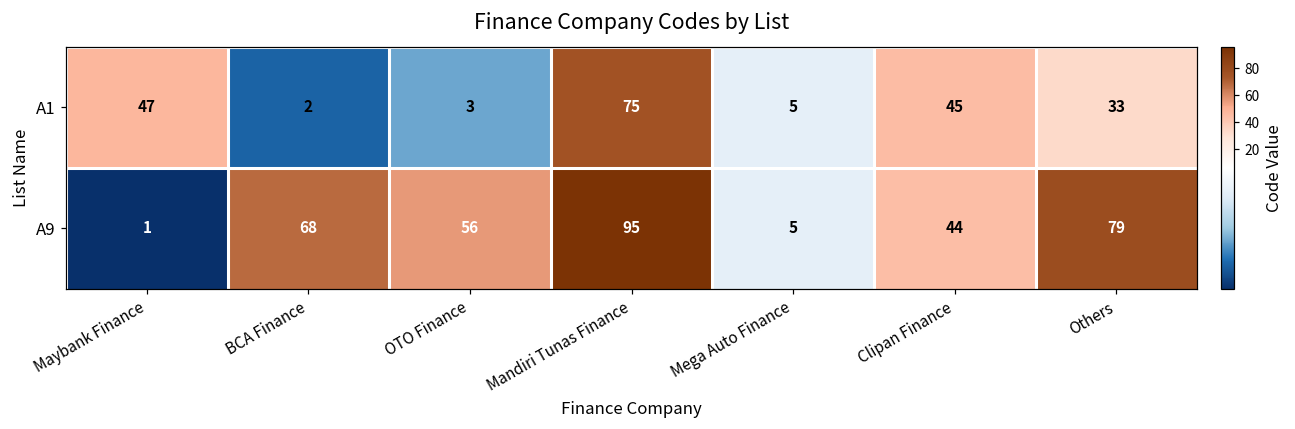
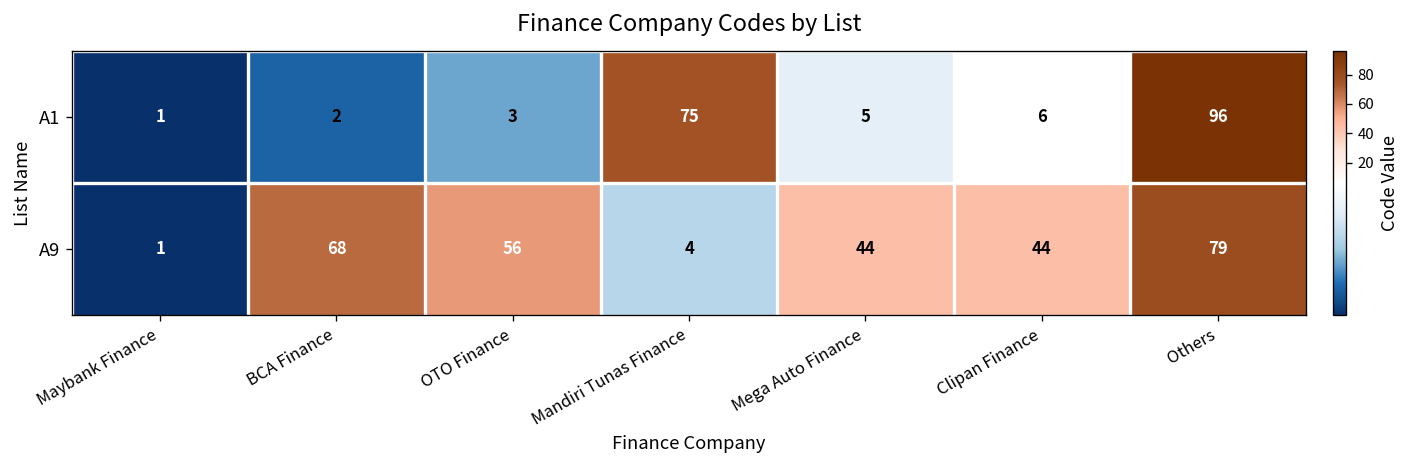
  {
    "A1": {
-     "Maybank Finance": 47,
+     "Maybank Finance": 1,
      "BCA Finance": 2,
      "OTO Finance": 3,
      "Mandiri Tunas Finance": 75,
      "Mega Auto Finance": 5,
-     "Clipan Finance": 45,
-     "Others": 33
+     "Clipan Finance": 6,
+     "Others": 96
    },
    "A9": {
      "Maybank Finance": 1,
      "BCA Finance": 68,
      "OTO Finance": 56,
-     "Mandiri Tunas Finance": 95,
-     "Mega Auto Finance": 5,
+     "Mandiri Tunas Finance": 4,
+     "Mega Auto Finance": 44,
      "Clipan Finance": 44,
      "Others": 79
    }
  }
